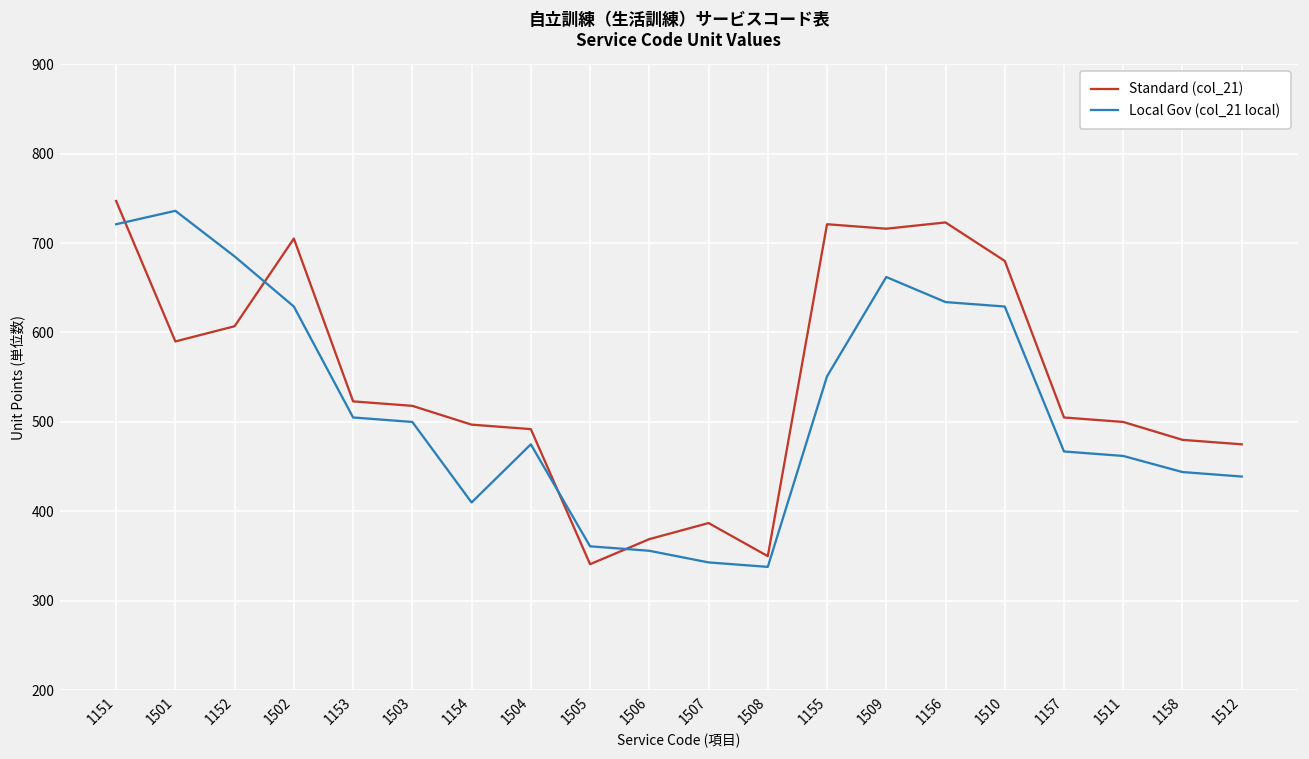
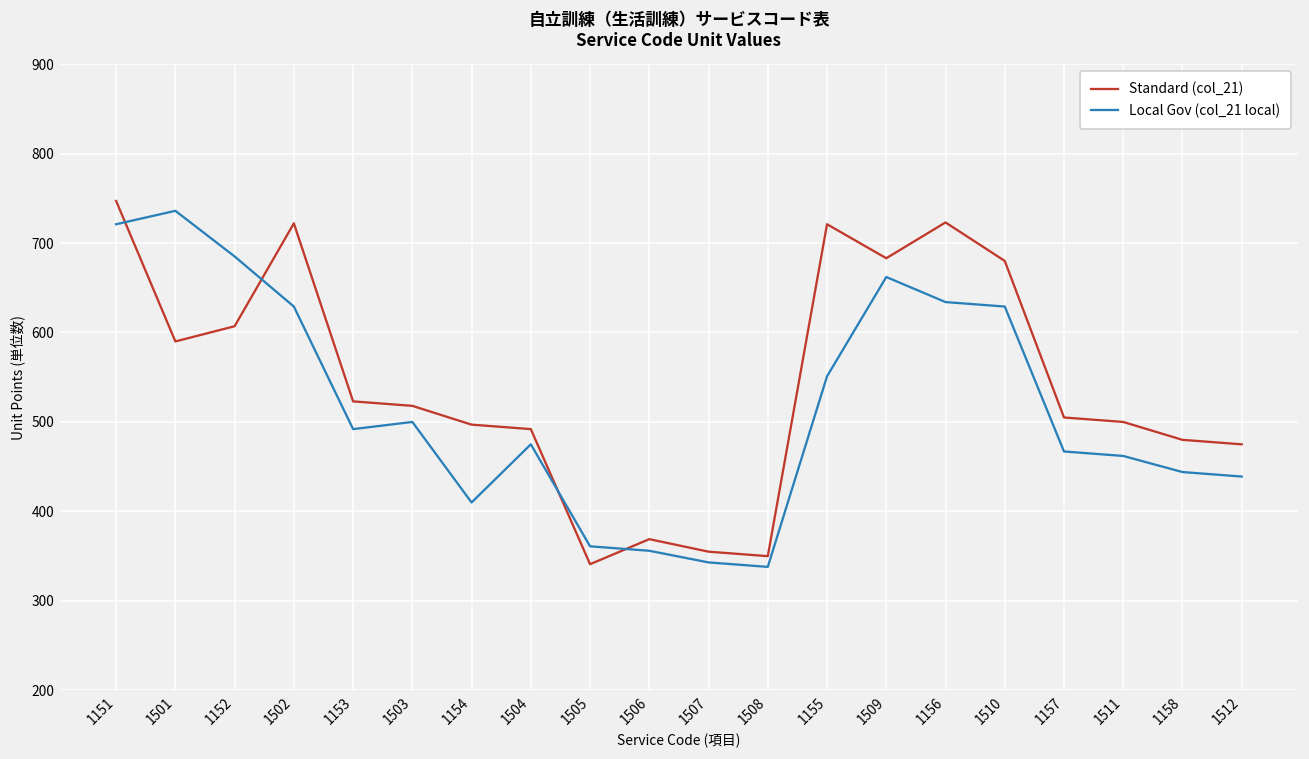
  {
    "Standard (col_21)": {
      "1151": 750,
      "1501": 590,
      "1152": 610,
-     "1502": 710,
+     "1502": 720,
      "1153": 520,
      "1503": 520,
      "1154": 500,
      "1504": 490,
      "1505": 340,
      "1506": 370,
-     "1507": 390,
+     "1507": 360,
      "1508": 350,
      "1155": 720,
-     "1509": 720,
+     "1509": 680,
      "1156": 720,
      "1510": 680,
      "1157": 510,
      "1511": 500,
      "1158": 480,
      "1512": 480
    },
    "Local Gov (col_21 local)": {
      "1151": 720,
      "1501": 740,
      "1152": 690,
      "1502": 630,
-     "1153": 510,
+     "1153": 490,
      "1503": 500,
      "1154": 410,
      "1504": 480,
      "1505": 360,
      "1506": 360,
      "1507": 340,
      "1508": 340,
      "1155": 550,
      "1509": 660,
      "1156": 630,
      "1510": 630,
      "1157": 470,
      "1511": 460,
      "1158": 440,
      "1512": 440
    }
  }
